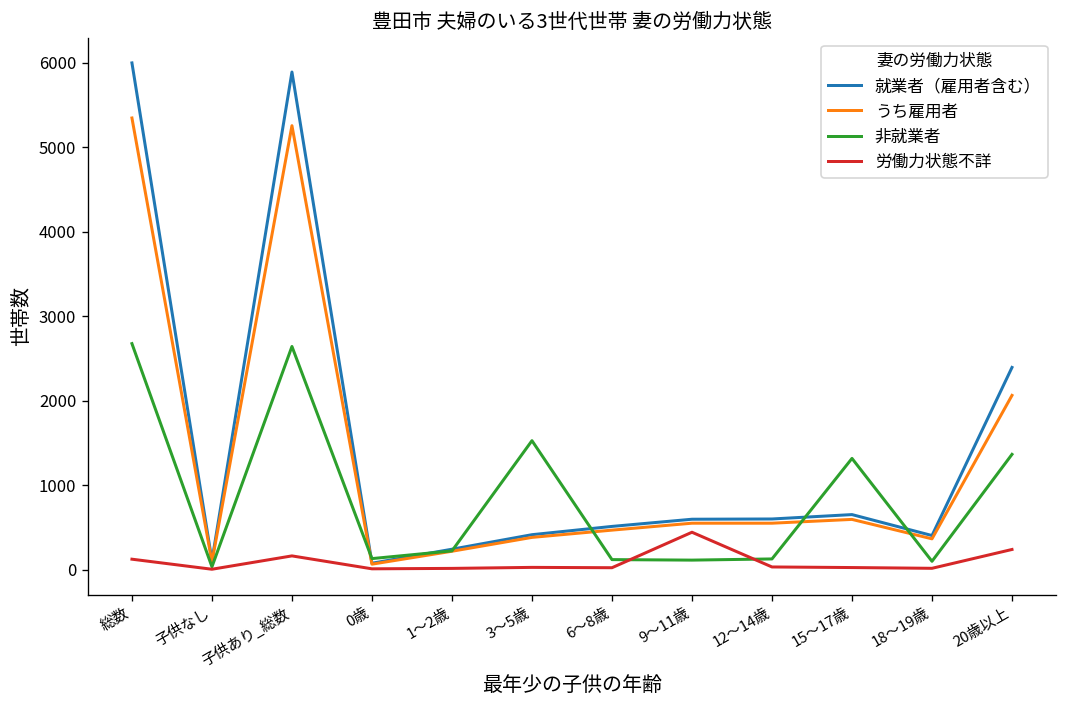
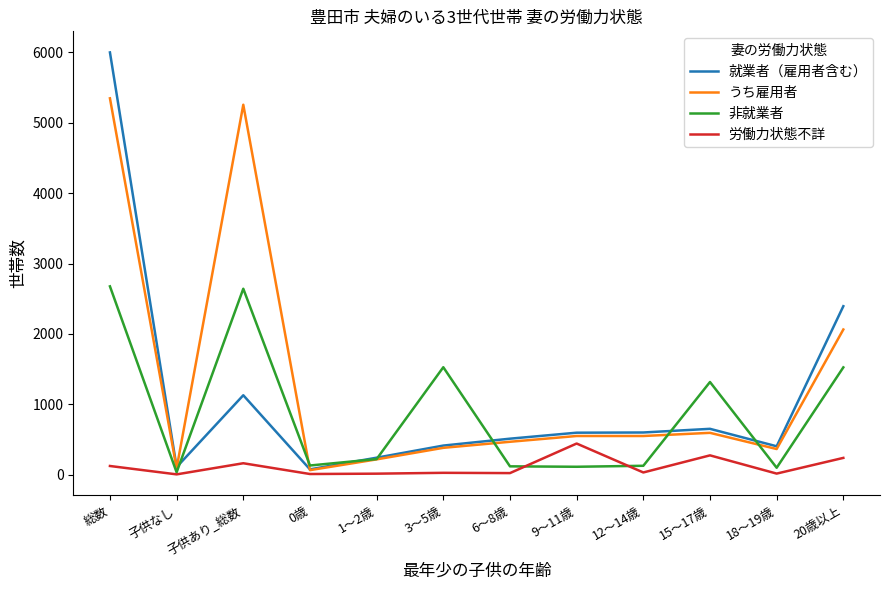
  {
    "就業者（雇用者含む）": {
      "総数": 6000,
-     "子供あり_総数": 5900,
+     "子供あり_総数": 1100,
      "6～8歳": 500,
      "9～11歳": 600,
      "12～14歳": 600,
      "15～17歳": 700,
      "18～19歳": 400,
      "20歳以上": 2400
    },
    "うち雇用者": {
      "総数": 5300,
      "子供あり_総数": 5300,
      "6～8歳": 500,
      "9～11歳": 600,
      "12～14歳": 600,
      "15～17歳": 600,
      "18～19歳": 400,
      "20歳以上": 2100
    },
    "非就業者": {
      "総数": 2700,
      "子供あり_総数": 2600,
      "0歳": 100,
      "3～5歳": 1500,
      "6～8歳": 100,
      "9～11歳": 100,
      "12～14歳": 100,
      "15～17歳": 1300,
      "18～19歳": 100,
-     "20歳以上": 1400
+     "20歳以上": 1500
    },
    "労働力状態不詳": {
      "総数": 100,
      "子供あり_総数": 200,
      "0歳": 0,
      "1～2歳": 0,
      "3～5歳": 0,
      "6～8歳": 0,
      "9～11歳": 400,
      "12～14歳": 0,
-     "15～17歳": 0,
+     "15～17歳": 300,
      "18～19歳": 0,
      "20歳以上": 200
    }
  }
